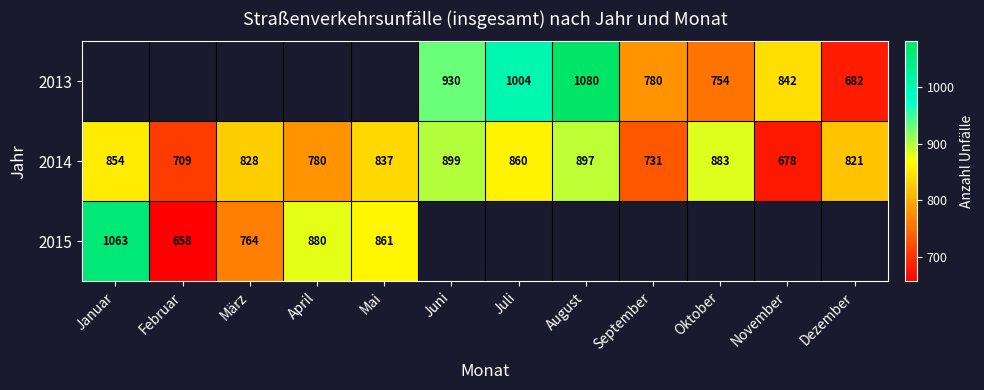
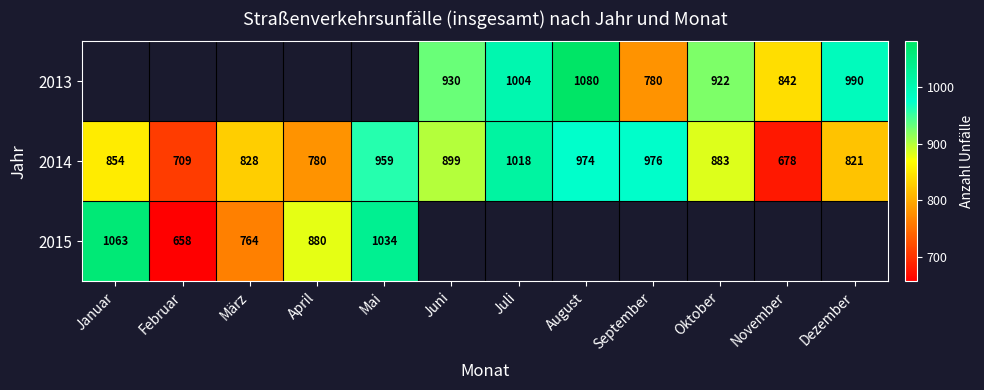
  {
    "2013": {
      "Juni": 930,
      "Juli": 1004,
      "August": 1080,
      "September": 780,
-     "Oktober": 754,
+     "Oktober": 922,
      "November": 842,
-     "Dezember": 682
+     "Dezember": 990
    },
    "2014": {
      "Januar": 854,
      "Februar": 709,
      "März": 828,
      "April": 780,
-     "Mai": 837,
+     "Mai": 959,
      "Juni": 899,
-     "Juli": 860,
-     "August": 897,
-     "September": 731,
+     "Juli": 1018,
+     "August": 974,
+     "September": 976,
      "Oktober": 883,
      "November": 678,
      "Dezember": 821
    },
    "2015": {
      "Januar": 1063,
      "Februar": 658,
      "März": 764,
      "April": 880,
-     "Mai": 861
+     "Mai": 1034
    }
  }
